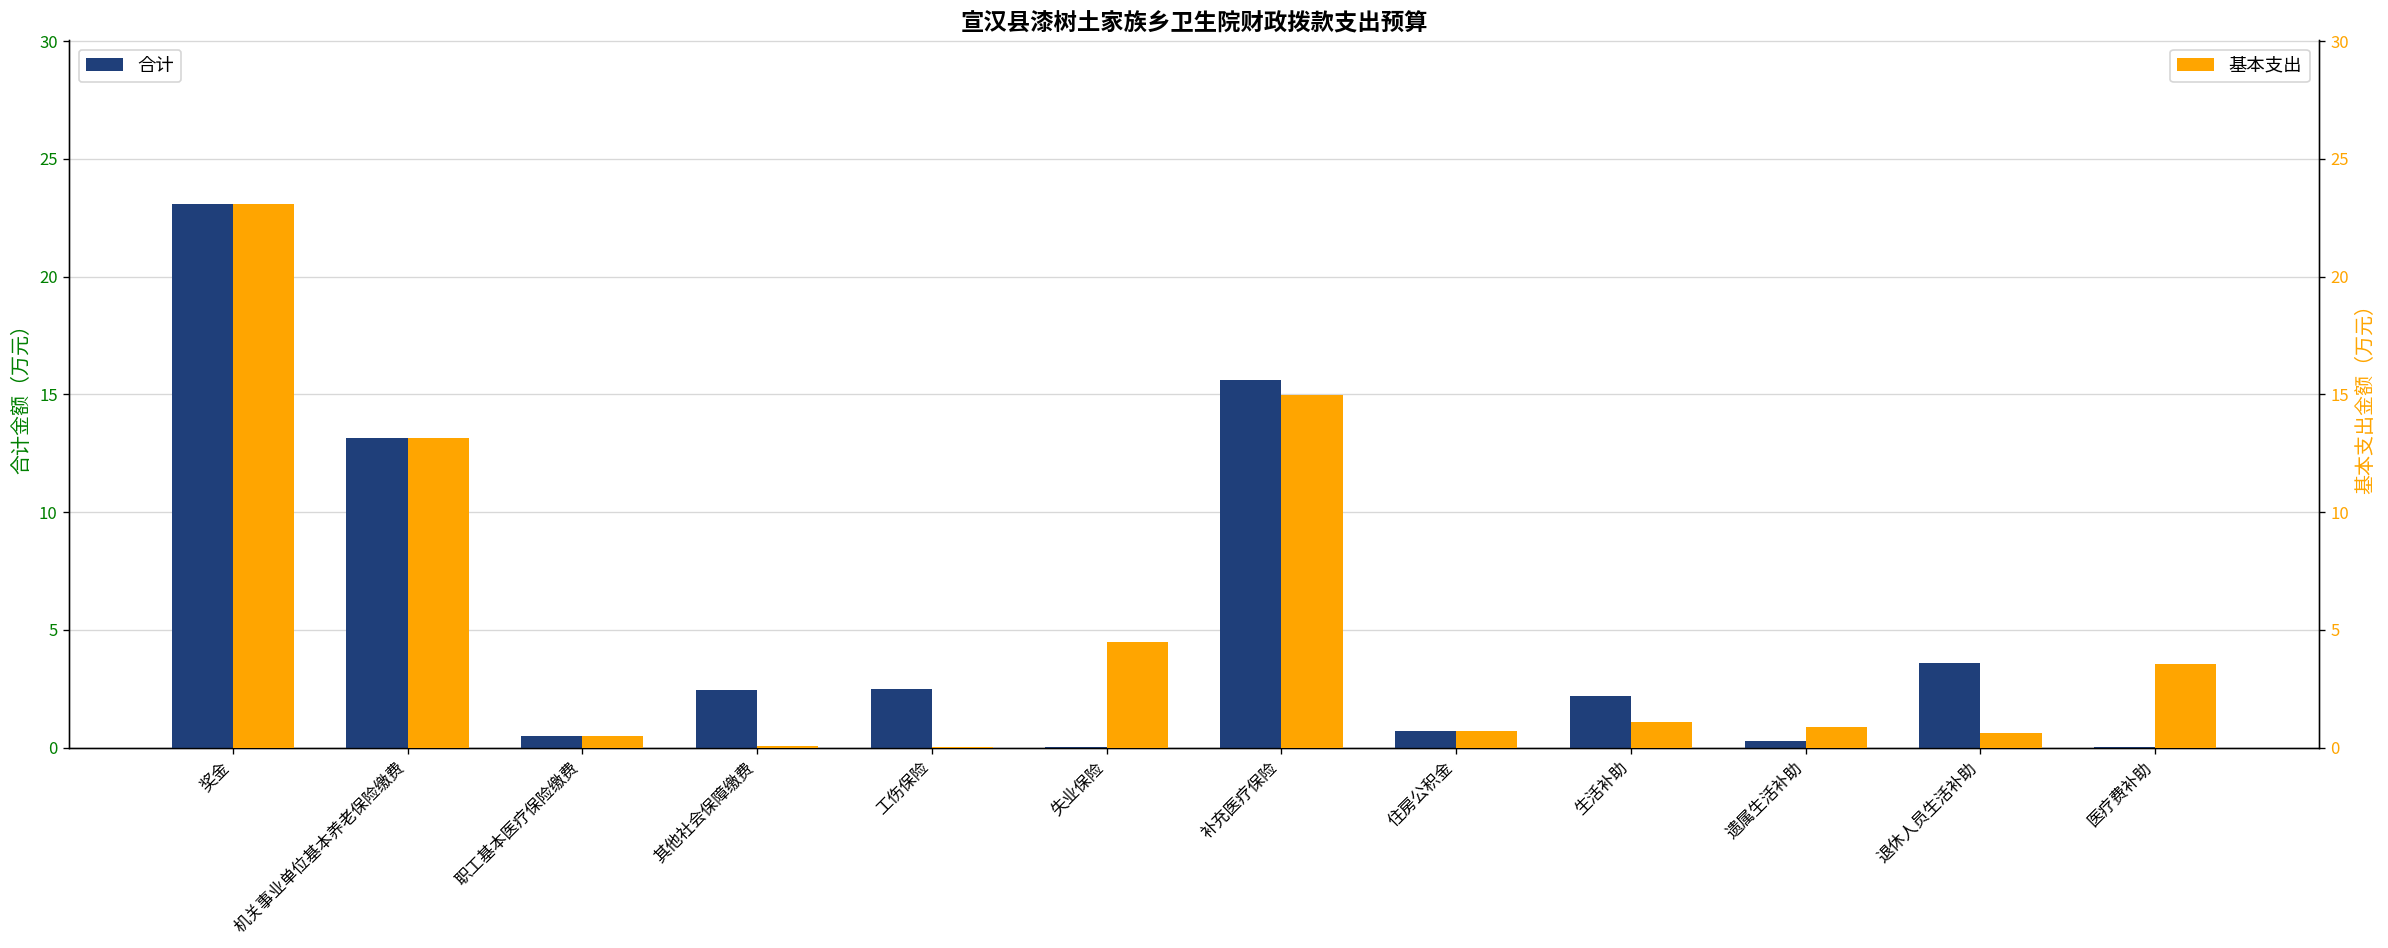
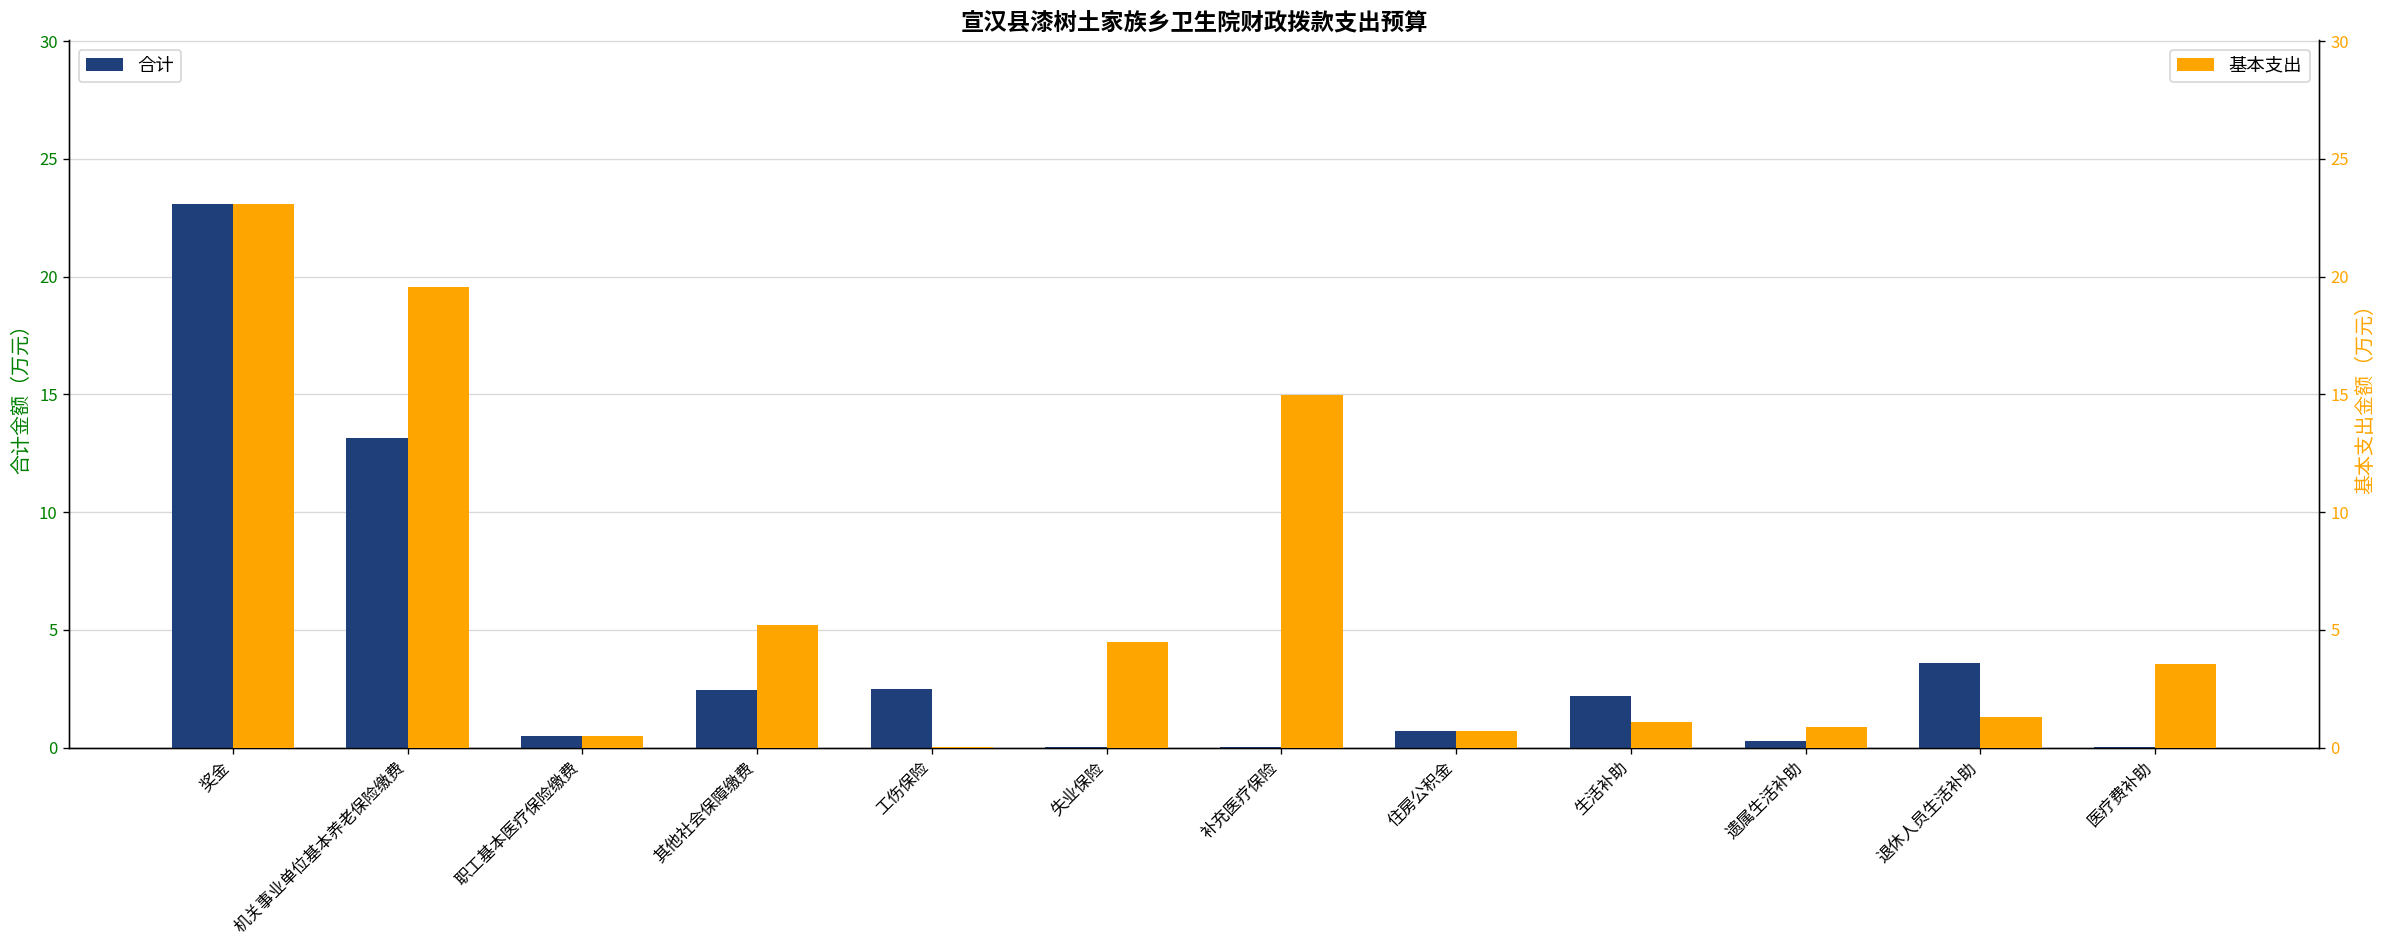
  {
    "合计": {
      "奖金": 23.1,
      "机关事业单位基本养老保险缴费": 13.2,
      "职工基本医疗保险缴费": 0.5,
      "其他社会保障缴费": 2.4,
      "工伤保险": 2.5,
-     "补充医疗保险": 15.6,
+     "补充医疗保险": 0.0,
      "住房公积金": 0.7,
      "生活补助": 2.2,
      "遗属生活补助": 0.3,
      "退休人员生活补助": 3.6
    },
    "基本支出": {
      "奖金": 23.1,
-     "机关事业单位基本养老保险缴费": 13.2,
+     "机关事业单位基本养老保险缴费": 19.6,
      "职工基本医疗保险缴费": 0.5,
-     "其他社会保障缴费": 0.1,
+     "其他社会保障缴费": 5.2,
      "失业保险": 4.5,
      "补充医疗保险": 15.0,
      "住房公积金": 0.7,
      "生活补助": 1.1,
      "遗属生活补助": 0.9,
-     "退休人员生活补助": 0.6,
+     "退休人员生活补助": 1.3,
      "医疗费补助": 3.6
    }
  }
